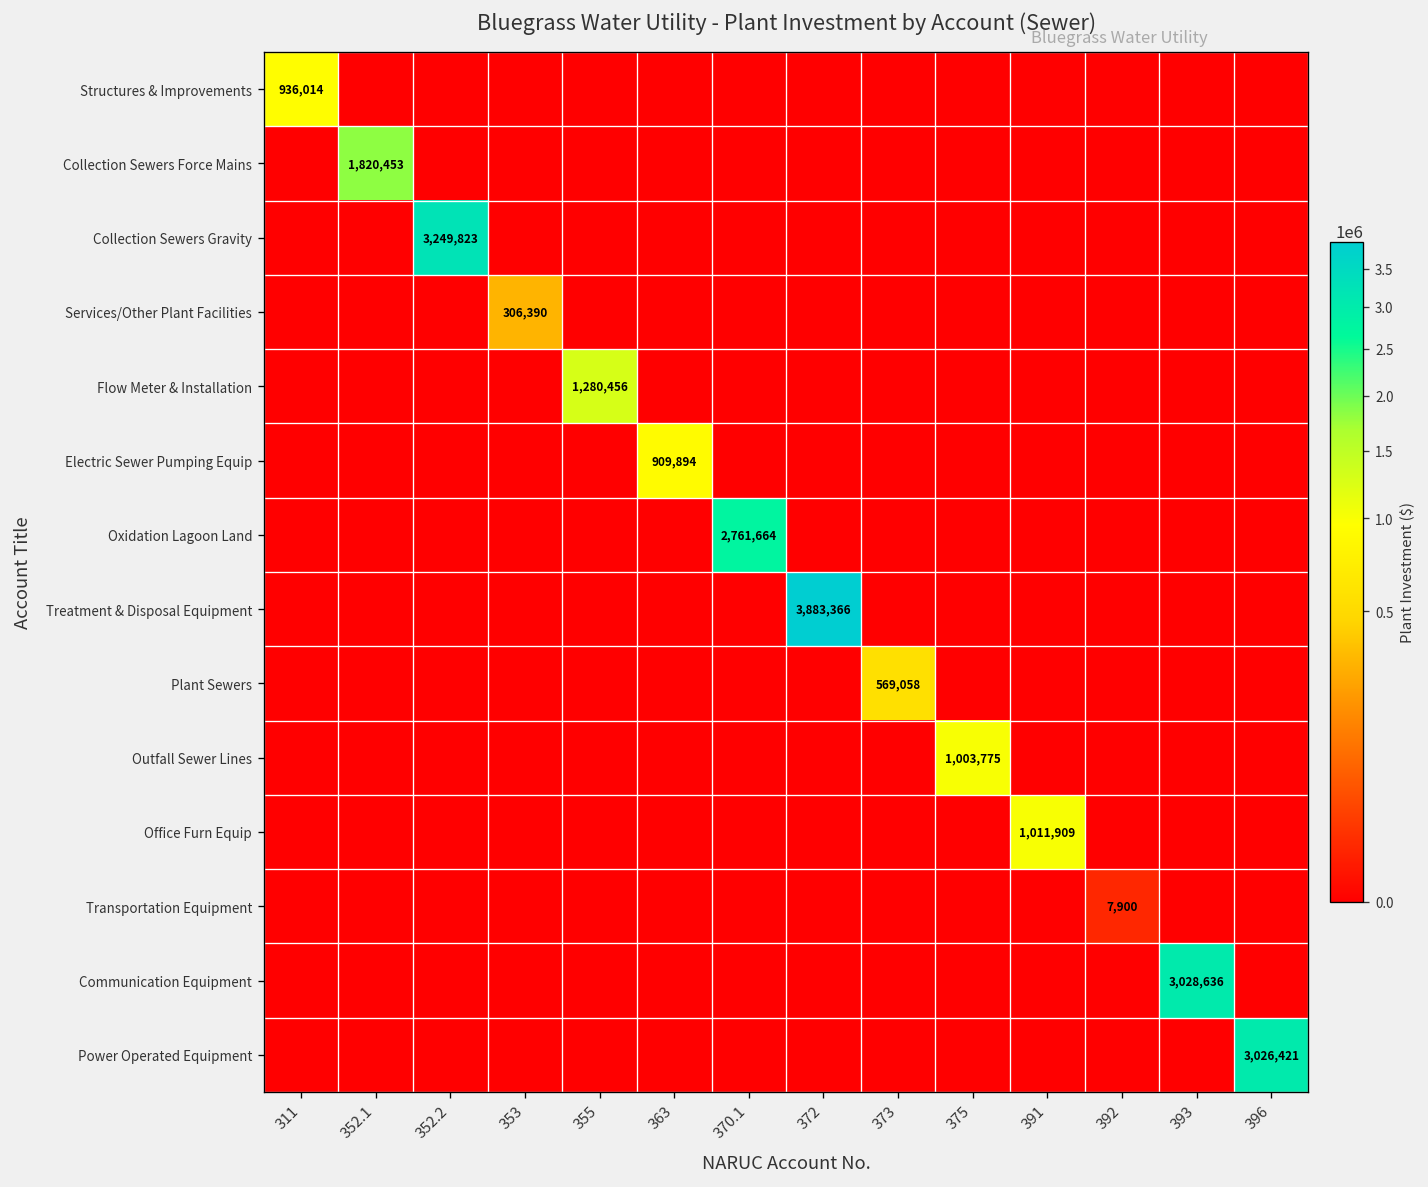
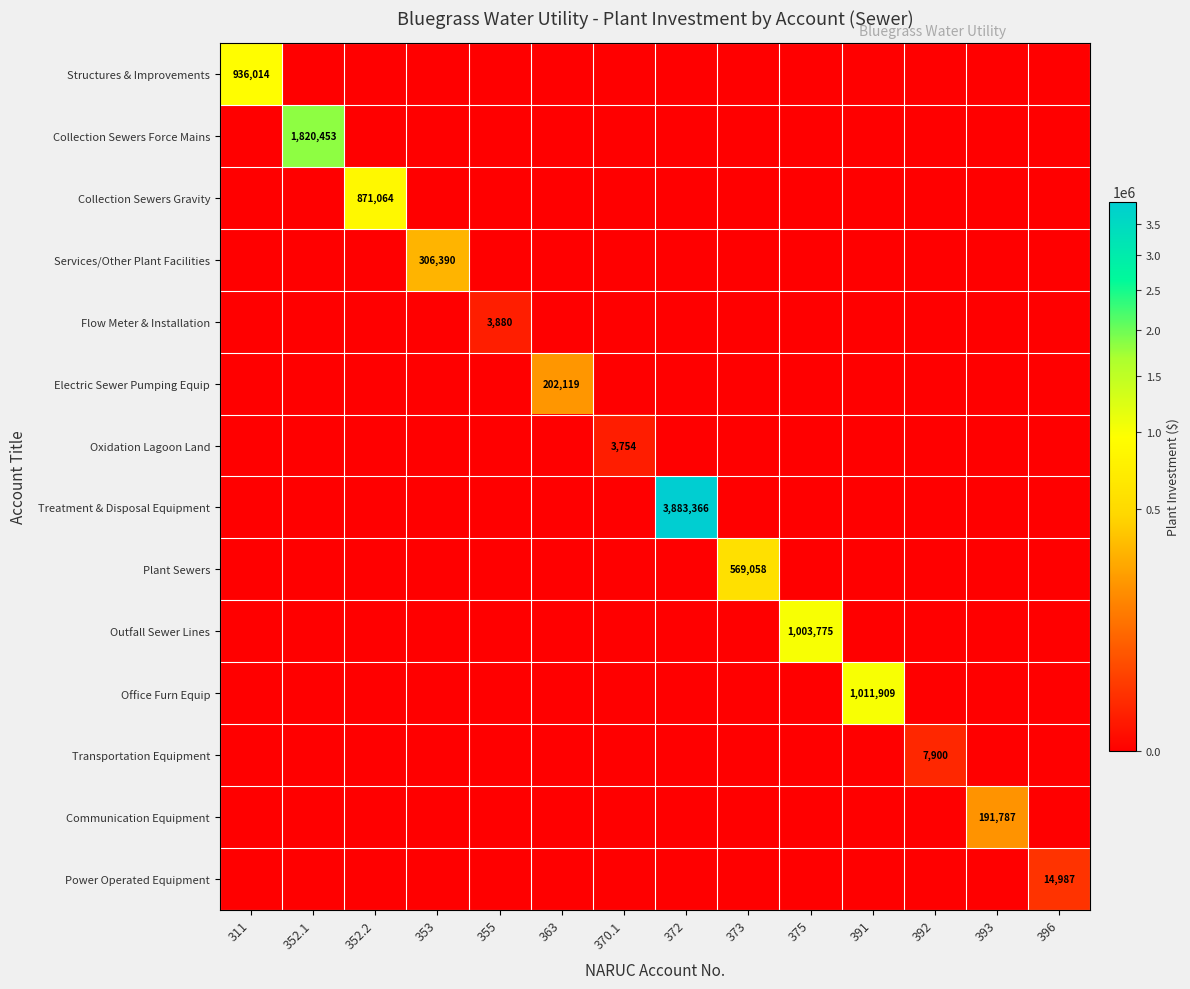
  {
    "Structures & Improvements": {
      "311": "936,014"
    },
    "Collection Sewers Force Mains": {
      "352.1": "1,820,453"
    },
    "Collection Sewers Gravity": {
-     "352.2": "3,249,823"
+     "352.2": "871,064"
    },
    "Services/Other Plant Facilities": {
      "353": "306,390"
    },
    "Flow Meter & Installation": {
-     "355": "1,280,456"
+     "355": "3,880"
    },
    "Electric Sewer Pumping Equip": {
-     "363": "909,894"
+     "363": "202,119"
    },
    "Oxidation Lagoon Land": {
-     "370.1": "2,761,664"
+     "370.1": "3,754"
    },
    "Treatment & Disposal Equipment": {
      "372": "3,883,366"
    },
    "Plant Sewers": {
      "373": "569,058"
    },
    "Outfall Sewer Lines": {
      "375": "1,003,775"
    },
    "Office Furn Equip": {
      "391": "1,011,909"
    },
    "Transportation Equipment": {
      "392": "7,900"
    },
    "Communication Equipment": {
-     "393": "3,028,636"
+     "393": "191,787"
    },
    "Power Operated Equipment": {
-     "396": "3,026,421"
+     "396": "14,987"
    }
  }
